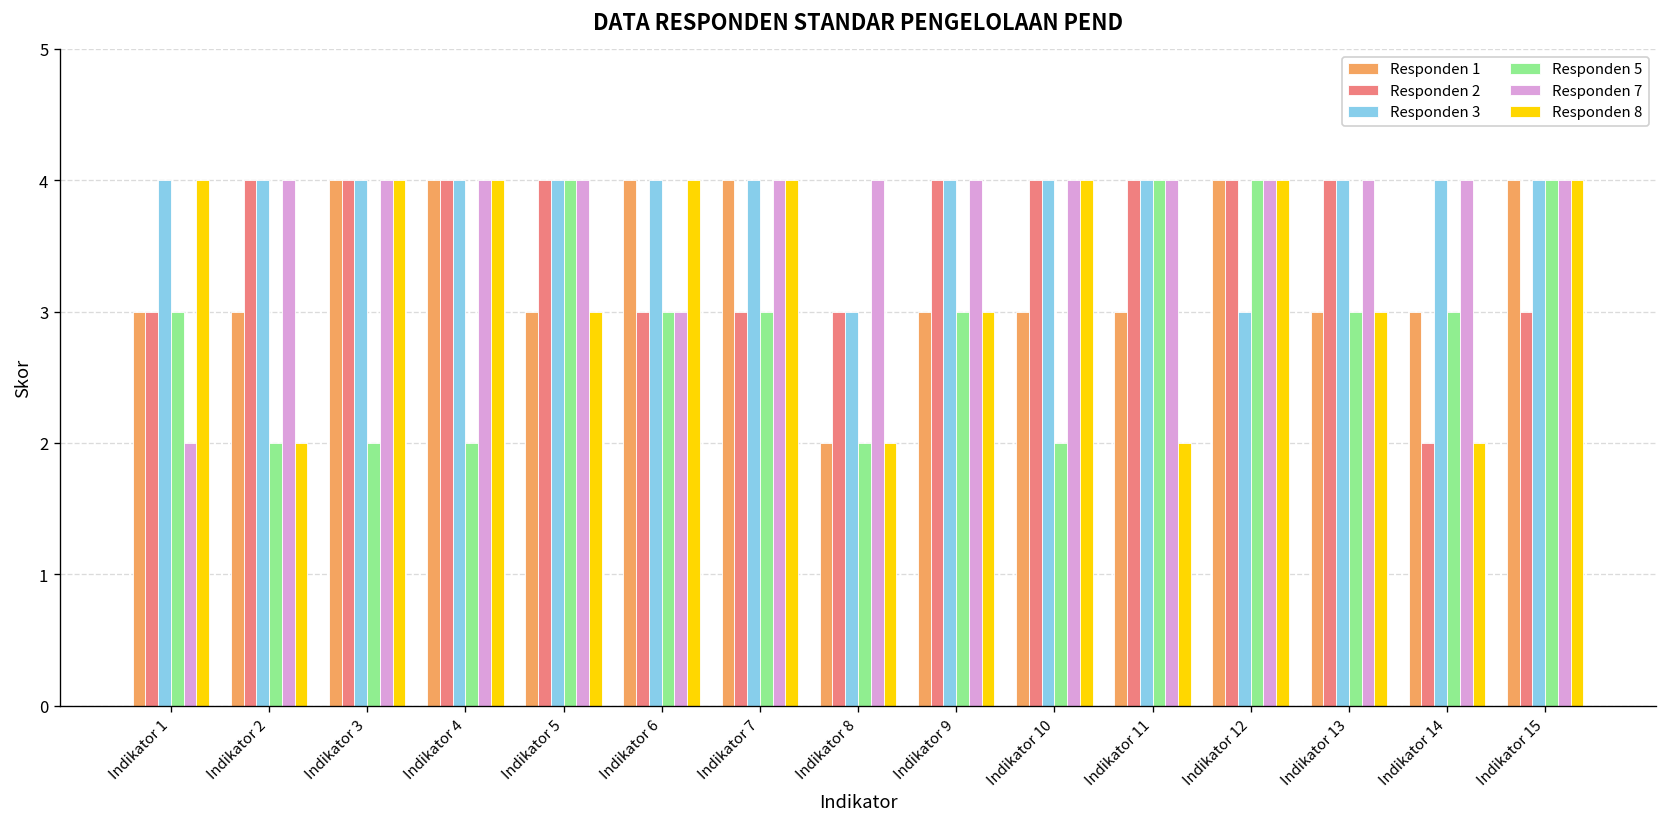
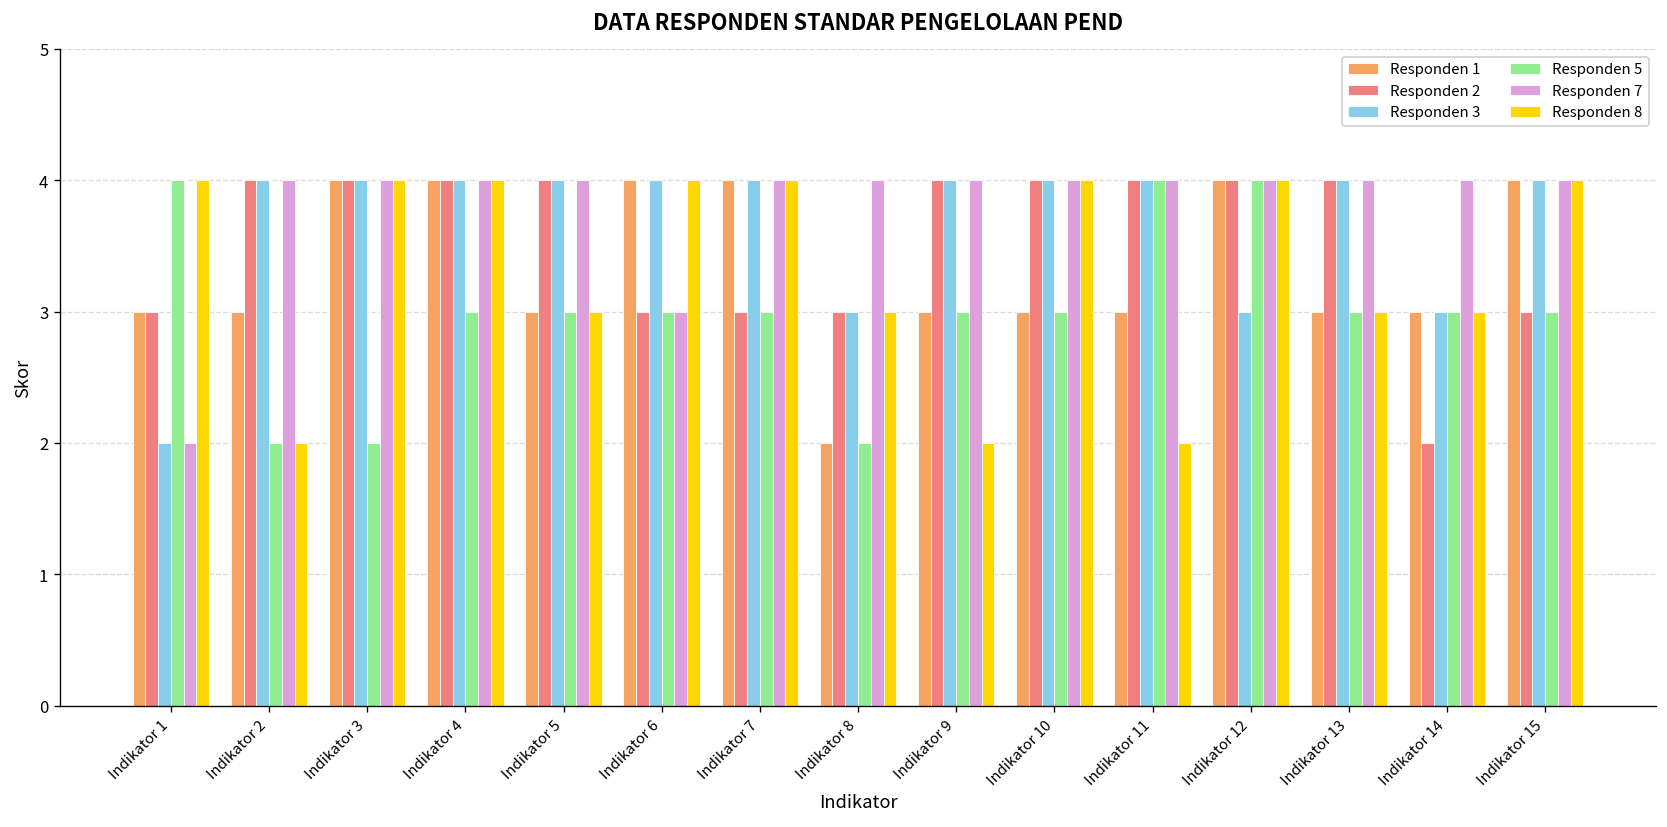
  {
    "Responden 3": {
-     "Indikator 1": 4,
+     "Indikator 1": 2,
      "Indikator 2": 4,
      "Indikator 3": 4,
      "Indikator 4": 4,
      "Indikator 5": 4,
      "Indikator 6": 4,
      "Indikator 7": 4,
      "Indikator 8": 3,
      "Indikator 9": 4,
      "Indikator 10": 4,
      "Indikator 11": 4,
      "Indikator 12": 3,
      "Indikator 13": 4,
-     "Indikator 14": 4,
+     "Indikator 14": 3,
      "Indikator 15": 4
    },
    "Responden 5": {
-     "Indikator 1": 3,
+     "Indikator 1": 4,
      "Indikator 2": 2,
      "Indikator 3": 2,
-     "Indikator 4": 2,
-     "Indikator 5": 4,
+     "Indikator 4": 3,
+     "Indikator 5": 3,
      "Indikator 6": 3,
      "Indikator 7": 3,
      "Indikator 8": 2,
      "Indikator 9": 3,
-     "Indikator 10": 2,
+     "Indikator 10": 3,
      "Indikator 11": 4,
      "Indikator 12": 4,
      "Indikator 13": 3,
      "Indikator 14": 3,
-     "Indikator 15": 4
+     "Indikator 15": 3
    },
    "Responden 7": {
      "Indikator 1": 2,
      "Indikator 2": 4,
      "Indikator 3": 4,
      "Indikator 4": 4,
      "Indikator 5": 4,
      "Indikator 6": 3,
      "Indikator 7": 4,
      "Indikator 8": 4,
      "Indikator 9": 4,
      "Indikator 10": 4,
      "Indikator 11": 4,
      "Indikator 12": 4,
      "Indikator 13": 4,
      "Indikator 14": 4,
      "Indikator 15": 4
    },
    "Responden 8": {
      "Indikator 1": 4,
      "Indikator 2": 2,
      "Indikator 3": 4,
      "Indikator 4": 4,
      "Indikator 5": 3,
      "Indikator 6": 4,
      "Indikator 7": 4,
-     "Indikator 8": 2,
-     "Indikator 9": 3,
+     "Indikator 8": 3,
+     "Indikator 9": 2,
      "Indikator 10": 4,
      "Indikator 11": 2,
      "Indikator 12": 4,
      "Indikator 13": 3,
-     "Indikator 14": 2,
+     "Indikator 14": 3,
      "Indikator 15": 4
    }
  }
